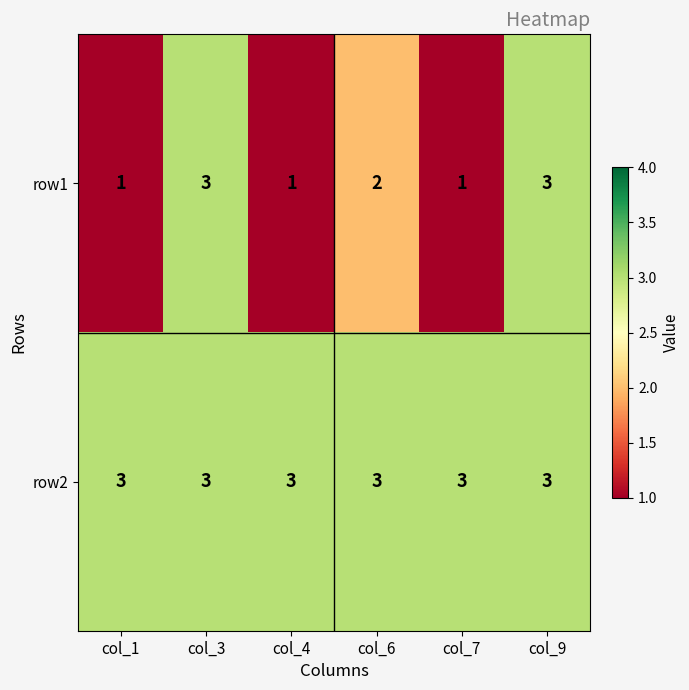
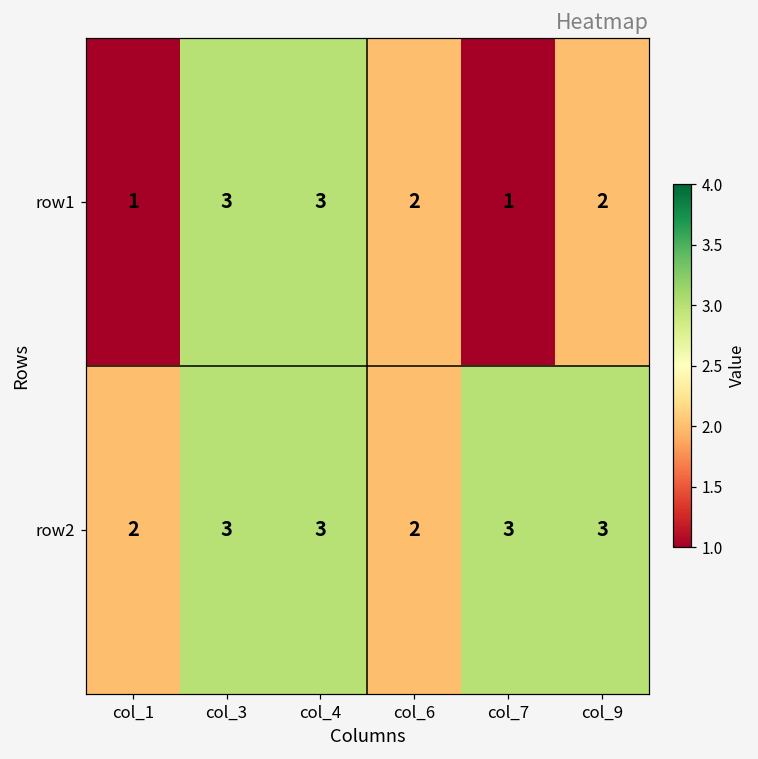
  {
    "row1": {
      "col_1": 1,
      "col_3": 3,
-     "col_4": 1,
+     "col_4": 3,
      "col_6": 2,
      "col_7": 1,
-     "col_9": 3
+     "col_9": 2
    },
    "row2": {
-     "col_1": 3,
+     "col_1": 2,
      "col_3": 3,
      "col_4": 3,
-     "col_6": 3,
+     "col_6": 2,
      "col_7": 3,
      "col_9": 3
    }
  }
